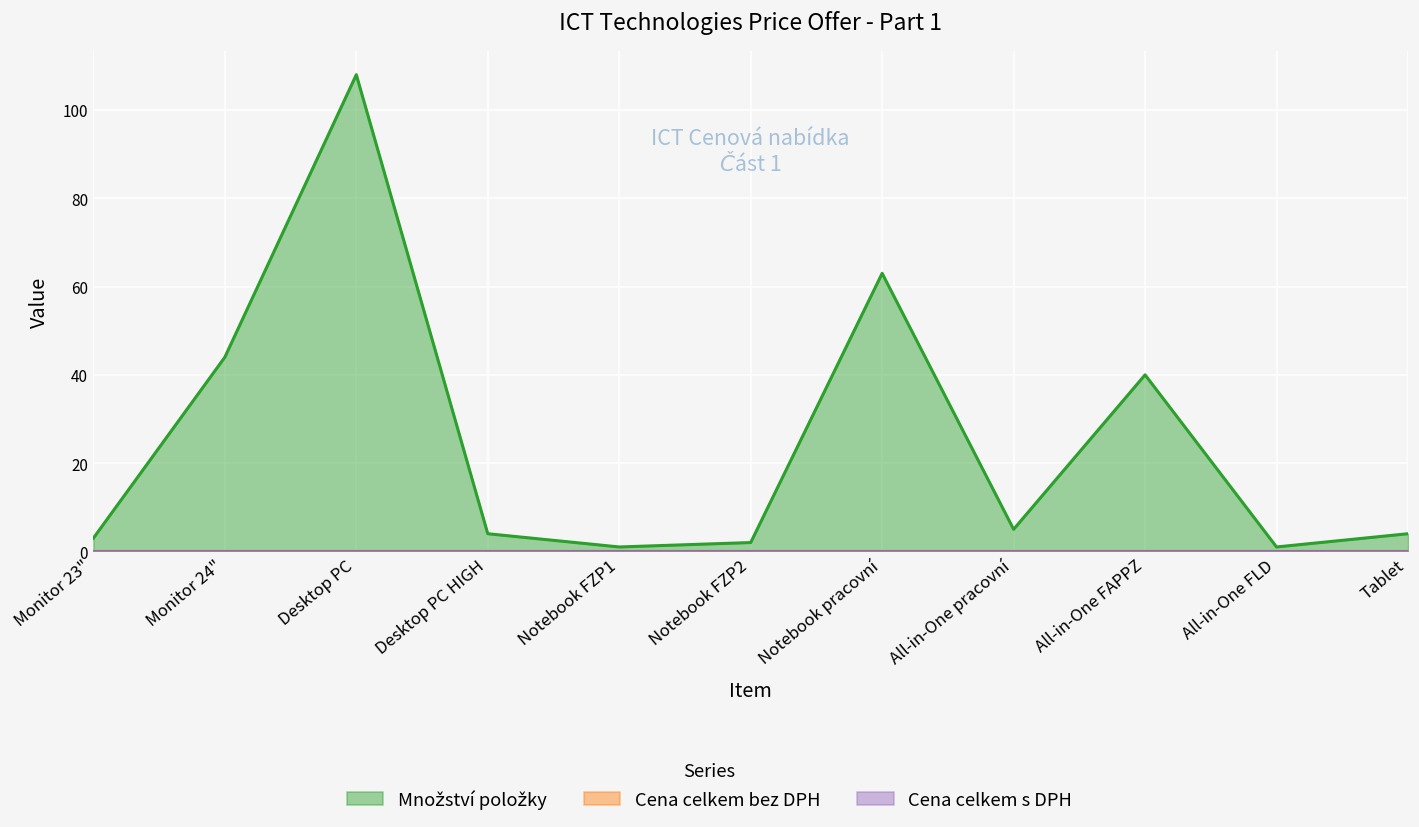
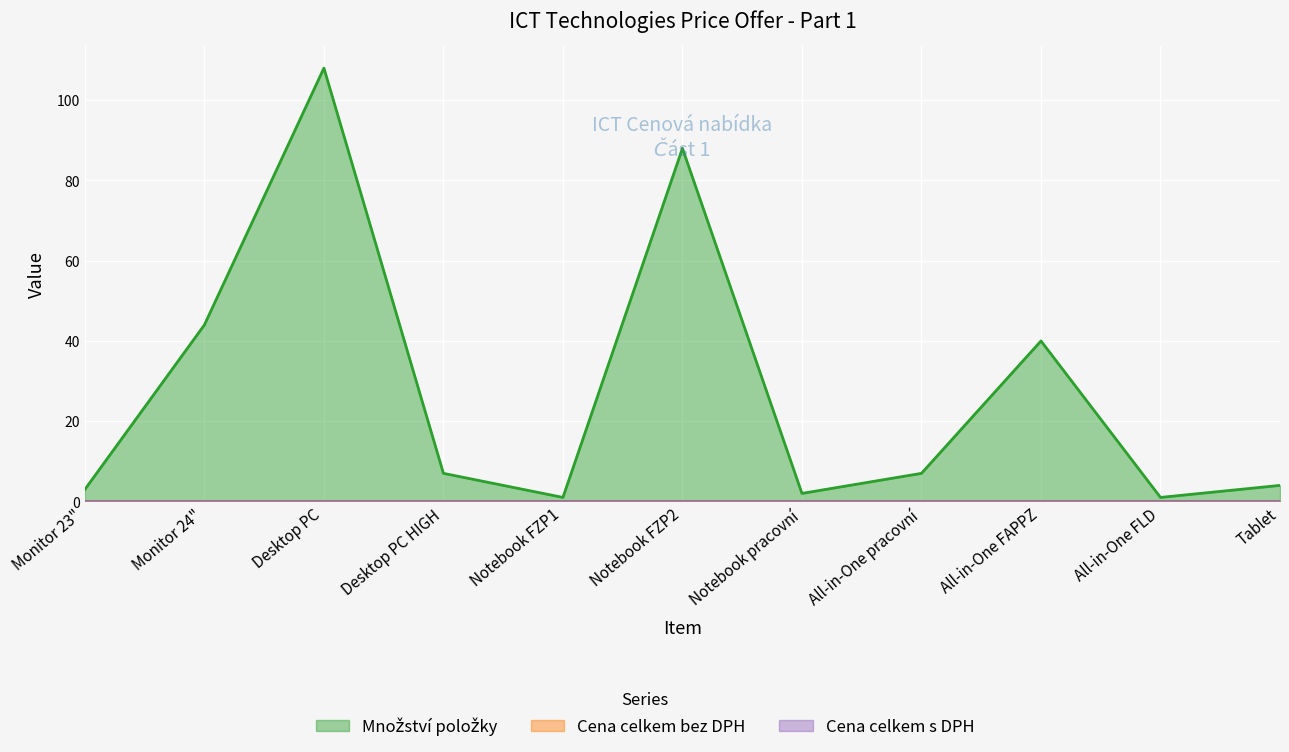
  {
    "Množství položky": {
      "Monitor 23\"": 3,
      "Monitor 24\"": 44,
      "Desktop PC": 108,
-     "Desktop PC HIGH": 4,
+     "Desktop PC HIGH": 7,
      "Notebook FZP1": 1,
-     "Notebook FZP2": 2,
-     "Notebook pracovní": 63,
-     "All-in-One pracovní": 5,
+     "Notebook FZP2": 88,
+     "Notebook pracovní": 2,
+     "All-in-One pracovní": 7,
      "All-in-One FAPPZ": 40,
      "All-in-One FLD": 1,
      "Tablet": 4
    },
    "Cena celkem s DPH": {
      "Monitor 23\"": 0,
      "Monitor 24\"": 0,
      "Desktop PC": 0,
      "Desktop PC HIGH": 0,
      "Notebook FZP1": 0,
      "Notebook FZP2": 0,
      "Notebook pracovní": 0,
      "All-in-One pracovní": 0,
      "All-in-One FAPPZ": 0,
      "All-in-One FLD": 0,
      "Tablet": 0
    }
  }
